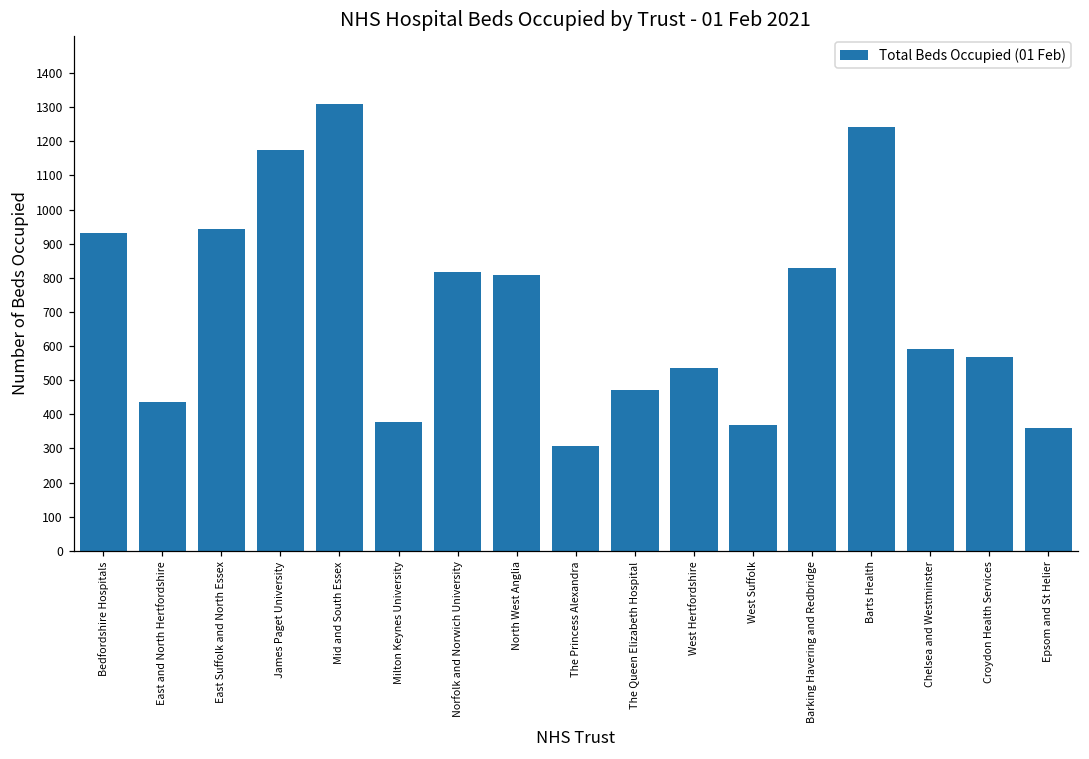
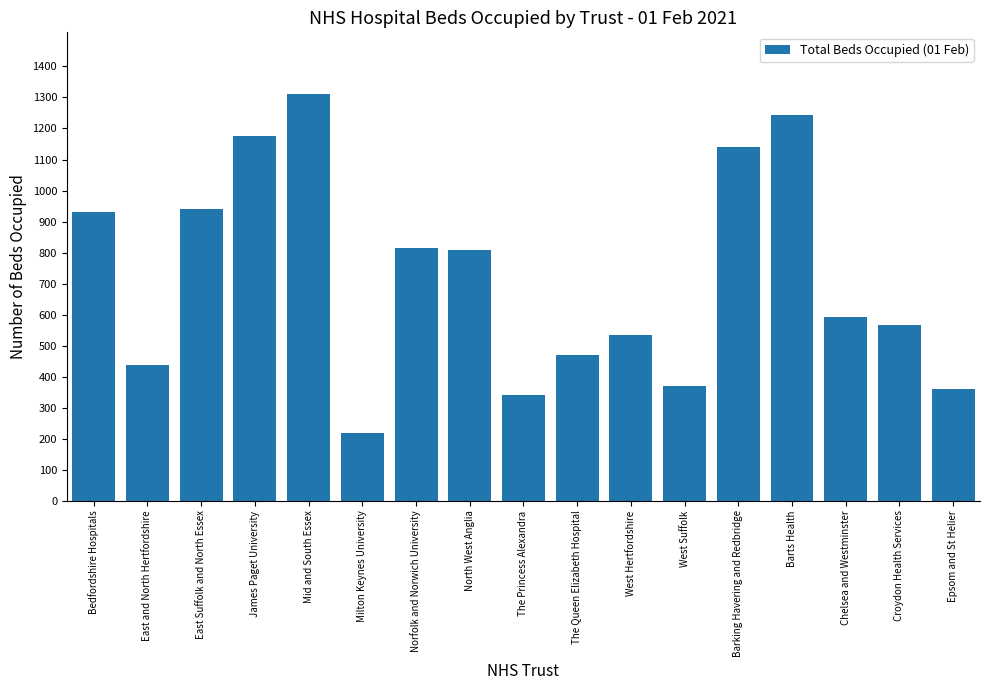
  {
    "Bedfordshire Hospitals": 930,
    "East and North Hertfordshire": 440,
    "East Suffolk and North Essex": 940,
    "James Paget University": 1180,
    "Mid and South Essex": 1310,
-   "Milton Keynes University": 380,
+   "Milton Keynes University": 220,
    "Norfolk and Norwich University": 820,
    "North West Anglia": 810,
-   "The Princess Alexandra": 310,
+   "The Princess Alexandra": 340,
    "The Queen Elizabeth Hospital": 470,
    "West Hertfordshire": 540,
    "West Suffolk": 370,
-   "Barking Havering and Redbridge": 830,
+   "Barking Havering and Redbridge": 1140,
    "Barts Health": 1240,
    "Chelsea and Westminster": 590,
    "Croydon Health Services": 570,
    "Epsom and St Helier": 360
  }
